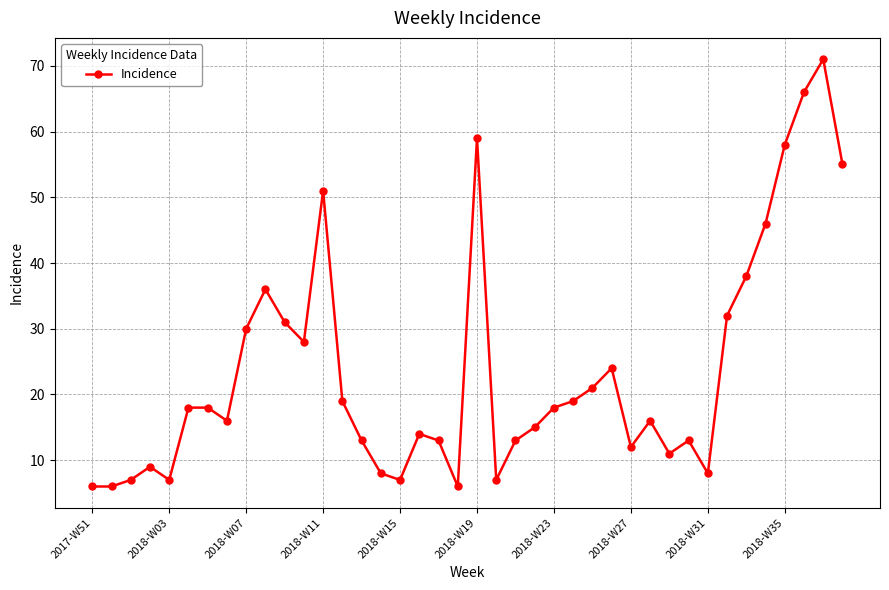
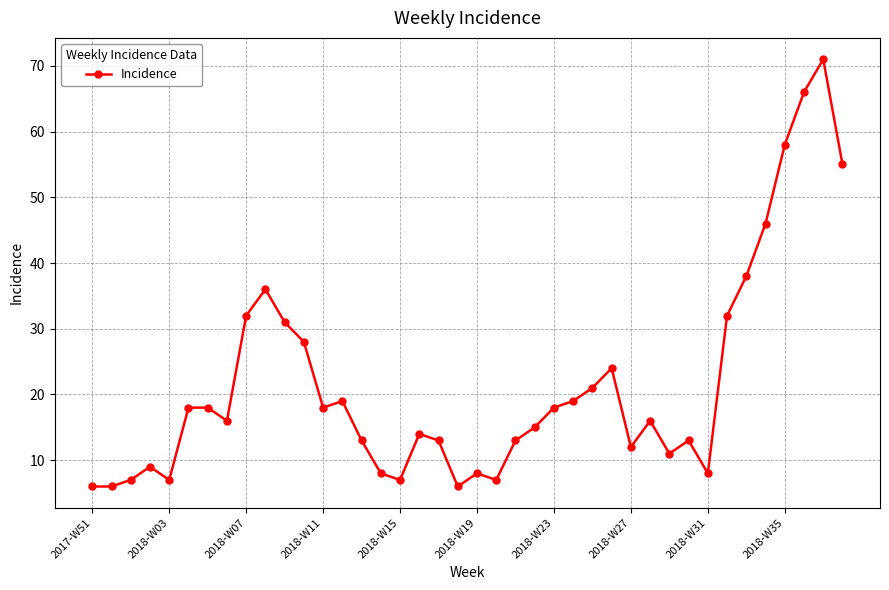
  {
    "2017-W51": 6,
    "2018-W03": 7,
-   "2018-W07": 30,
-   "2018-W11": 51,
+   "2018-W07": 32,
+   "2018-W11": 18,
    "2018-W15": 7,
-   "2018-W19": 59,
+   "2018-W19": 8,
    "2018-W23": 18,
    "2018-W27": 12,
    "2018-W31": 8,
    "2018-W35": 58
  }
